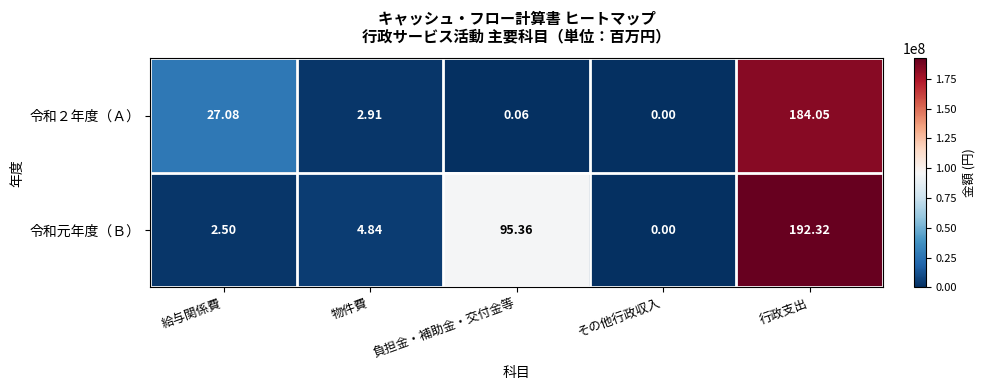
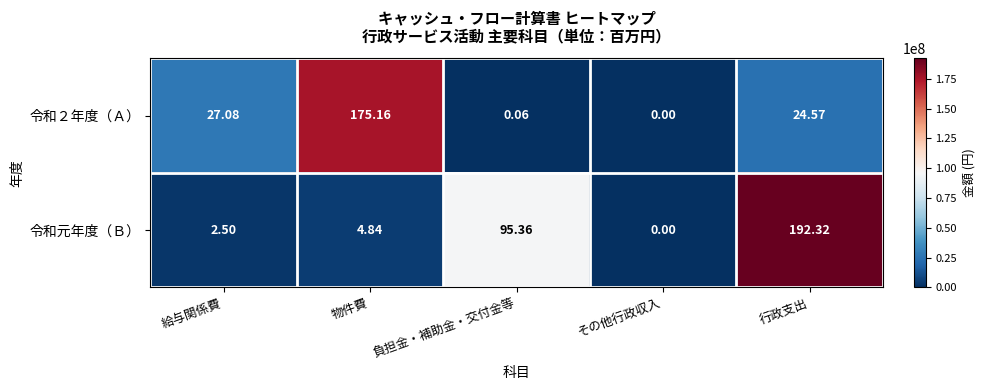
  {
    "令和２年度（Ａ）": {
      "給与関係費": 27.08,
-     "物件費": 2.91,
+     "物件費": 175.16,
      "負担金・補助金・交付金等": 0.06,
      "その他行政収入": 0.00,
-     "行政支出": 184.05
+     "行政支出": 24.57
    },
    "令和元年度（Ｂ）": {
      "給与関係費": 2.50,
      "物件費": 4.84,
      "負担金・補助金・交付金等": 95.36,
      "その他行政収入": 0.00,
      "行政支出": 192.32
    }
  }
